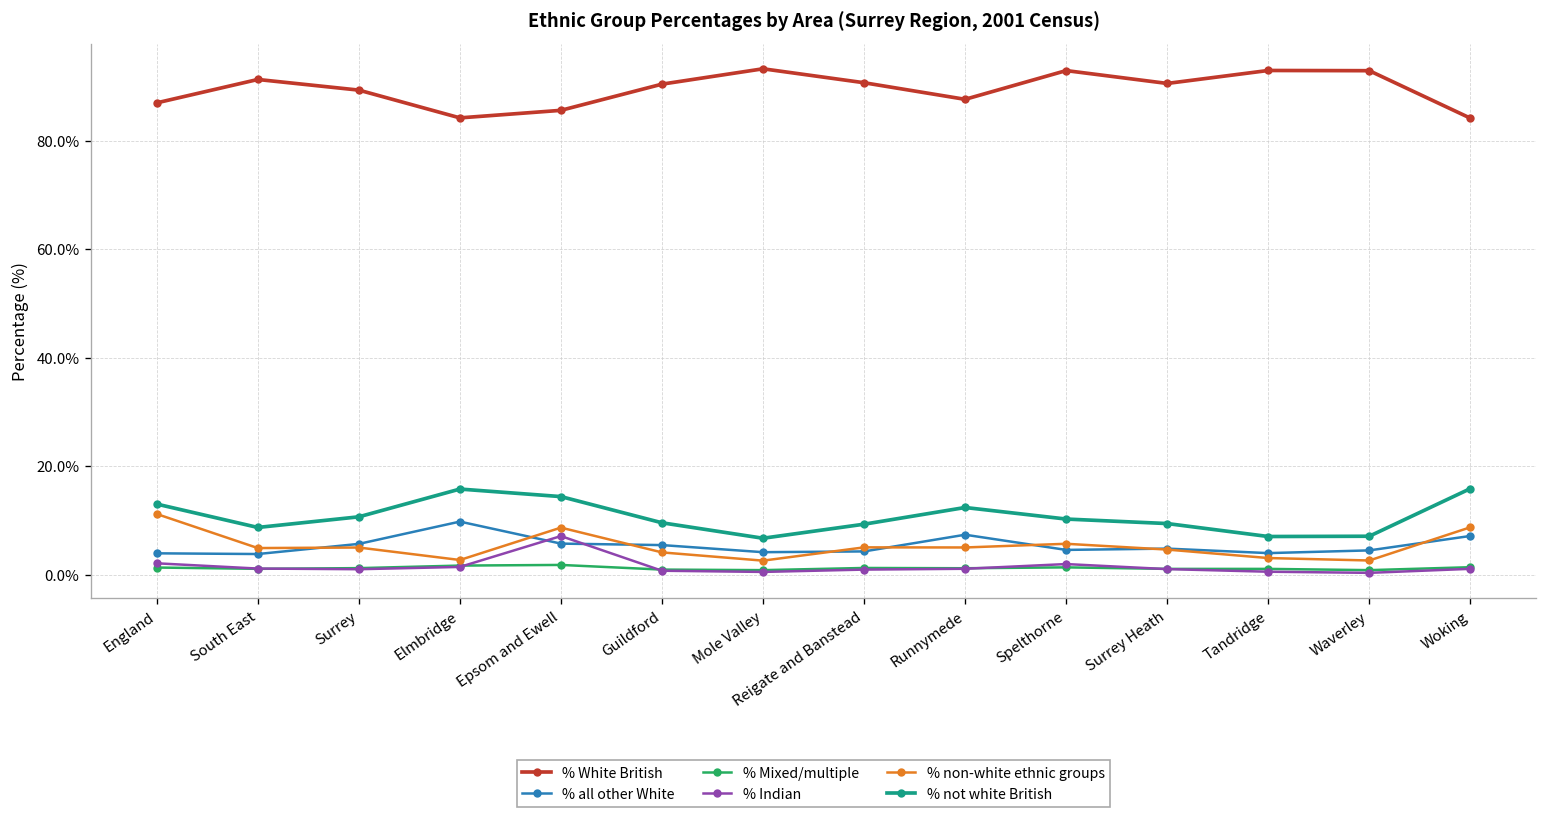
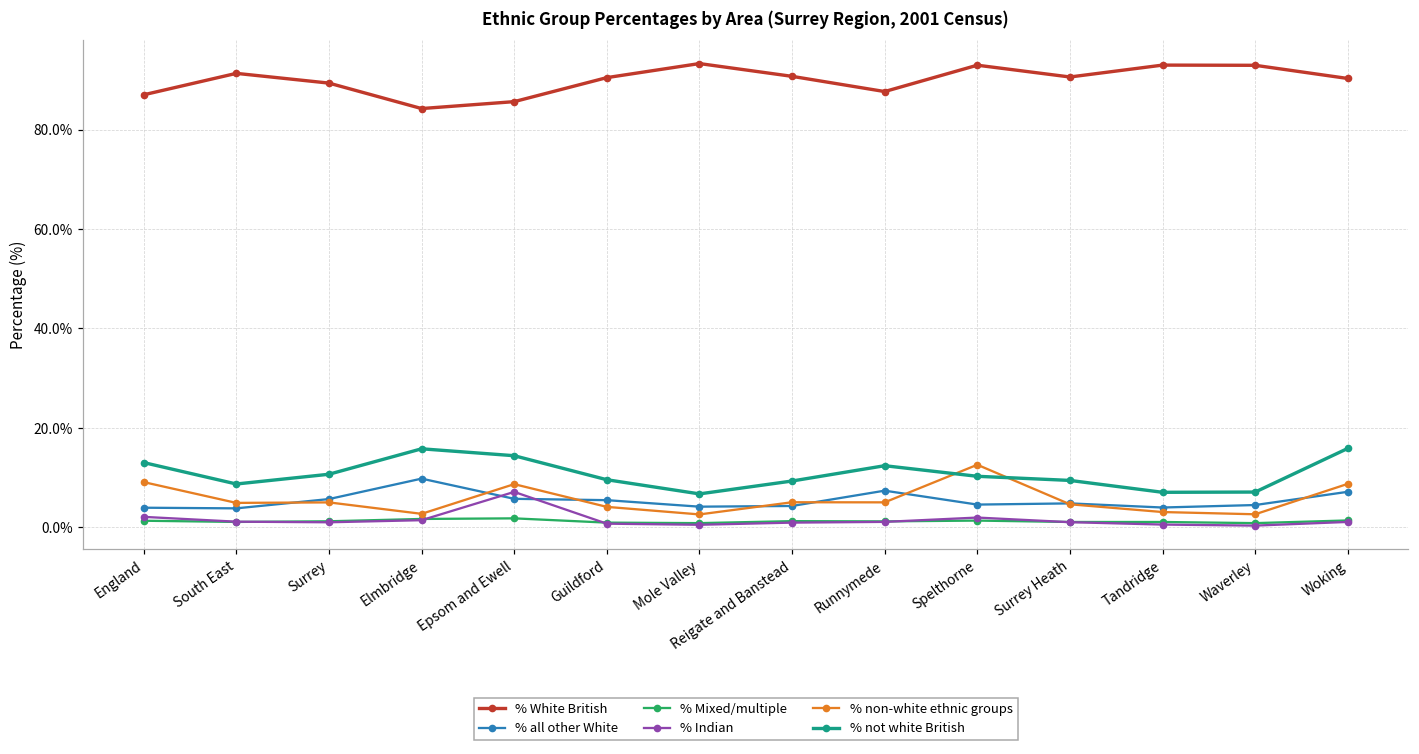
  {
    "% White British": {
      "England": "87%",
      "South East": "91%",
      "Surrey": "89%",
      "Elmbridge": "84%",
      "Epsom and Ewell": "86%",
      "Guildford": "90%",
      "Mole Valley": "93%",
      "Reigate and Banstead": "91%",
      "Runnymede": "88%",
      "Spelthorne": "93%",
      "Surrey Heath": "91%",
      "Tandridge": "93%",
      "Waverley": "93%",
-     "Woking": "84%"
+     "Woking": "90%"
    },
    "% all other White": {
      "England": "4%",
      "South East": "4%",
      "Surrey": "6%",
      "Elmbridge": "10%",
      "Epsom and Ewell": "6%",
      "Guildford": "5%",
      "Mole Valley": "4%",
      "Reigate and Banstead": "4%",
      "Runnymede": "7%",
      "Spelthorne": "5%",
      "Tandridge": "4%",
      "Waverley": "4%",
      "Woking": "7%"
    },
    "% Indian": {
      "England": "2%",
      "Epsom and Ewell": "7%",
      "Spelthorne": "2%"
    },
    "% non-white ethnic groups": {
-     "England": "11%",
+     "England": "9%",
      "South East": "5%",
      "Surrey": "5%",
      "Elmbridge": "3%",
      "Epsom and Ewell": "9%",
      "Guildford": "4%",
      "Mole Valley": "3%",
      "Reigate and Banstead": "5%",
      "Runnymede": "5%",
-     "Spelthorne": "6%",
+     "Spelthorne": "13%",
      "Tandridge": "3%",
      "Waverley": "3%",
      "Woking": "9%"
    }
  }
